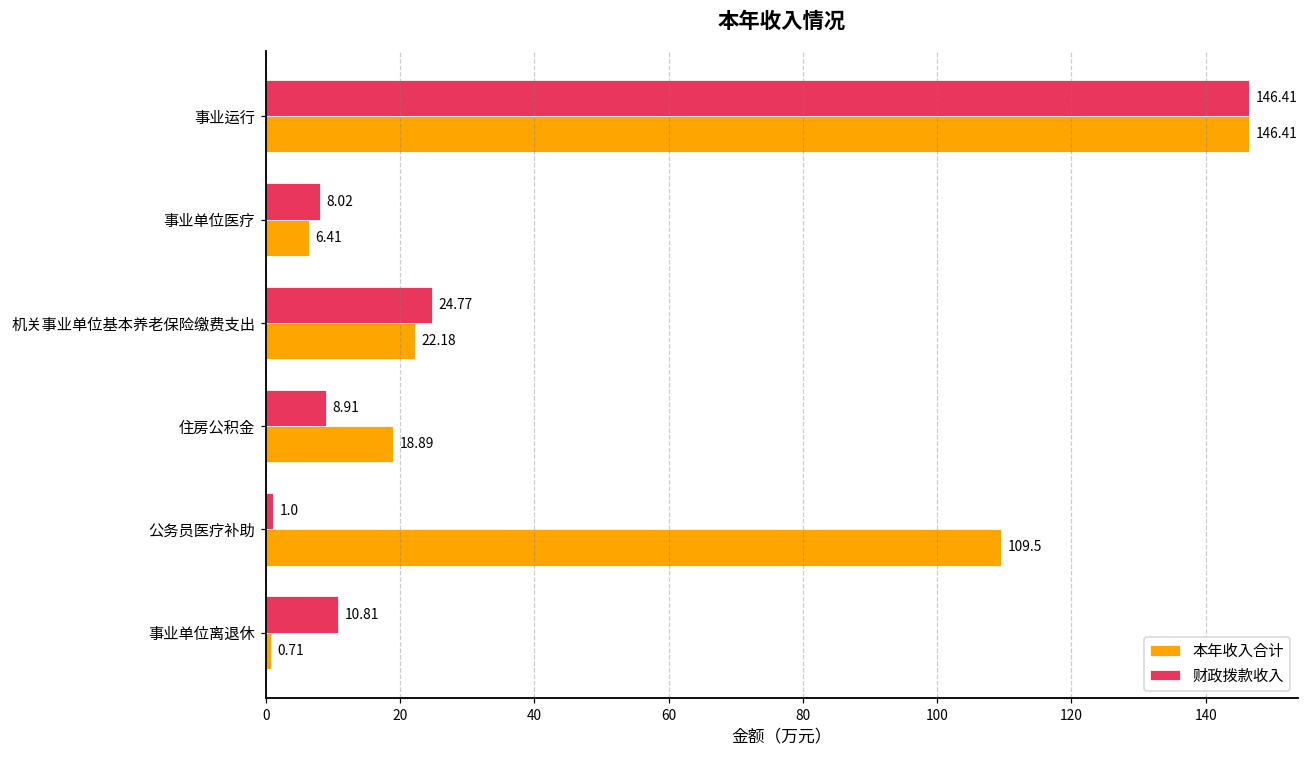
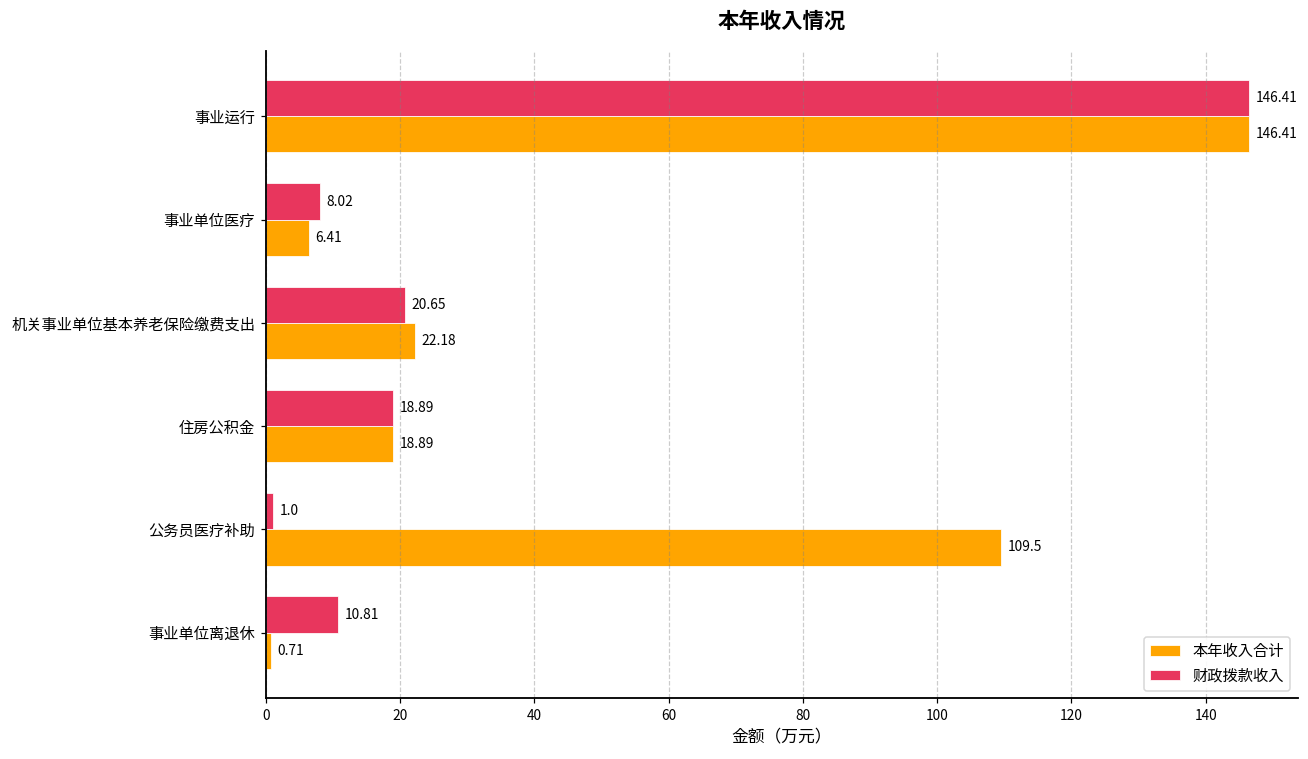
  {
    "本年收入合计": {
      "事业运行": 146.41,
      "事业单位医疗": 6.41,
      "机关事业单位基本养老保险缴费支出": 22.18,
      "住房公积金": 18.89,
      "公务员医疗补助": 109.5,
      "事业单位离退休": 0.71
    },
    "财政拨款收入": {
      "事业运行": 146.41,
      "事业单位医疗": 8.02,
-     "机关事业单位基本养老保险缴费支出": 24.77,
-     "住房公积金": 8.91,
+     "机关事业单位基本养老保险缴费支出": 20.65,
+     "住房公积金": 18.89,
      "公务员医疗补助": 1.0,
      "事业单位离退休": 10.81
    }
  }
